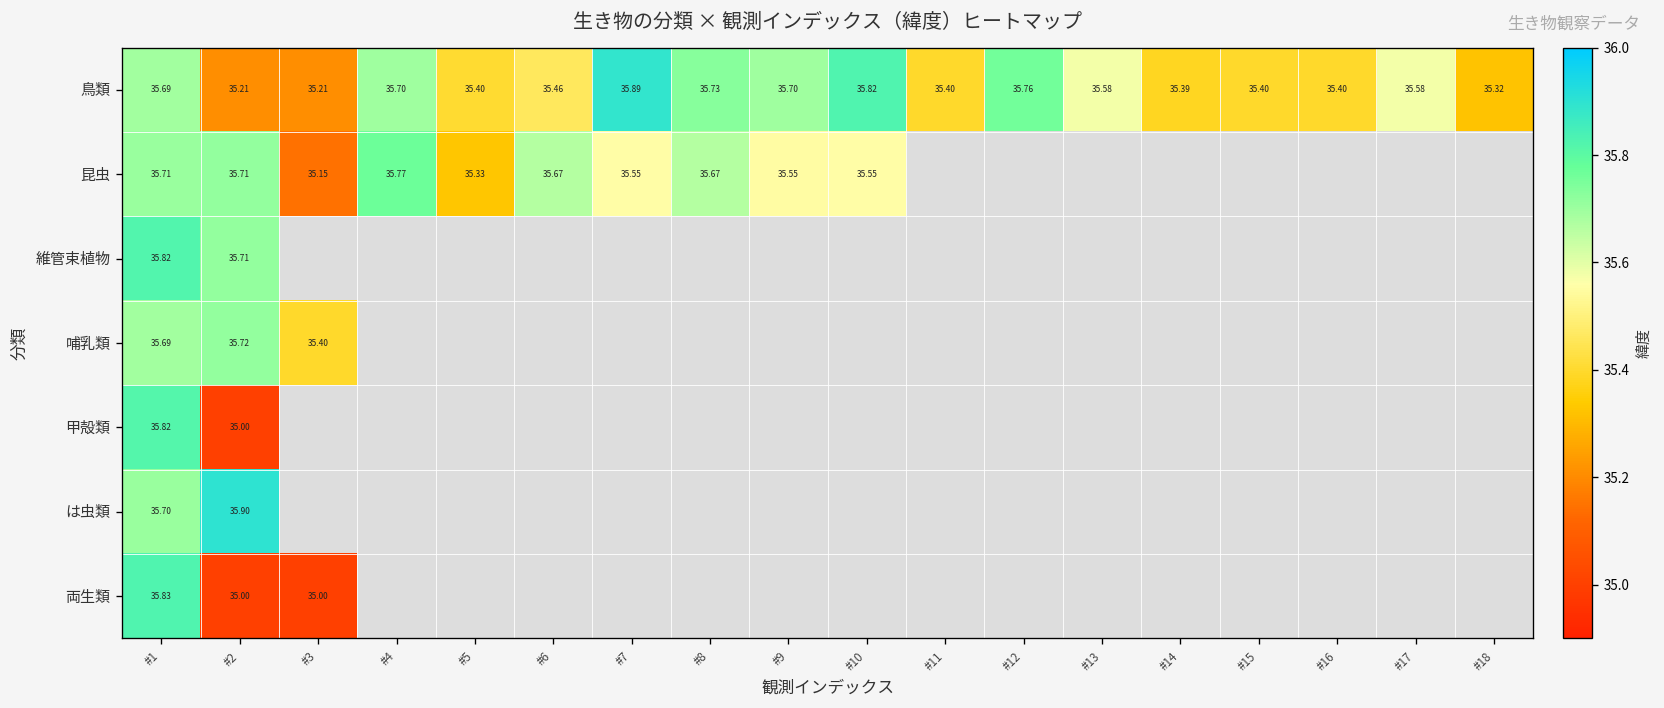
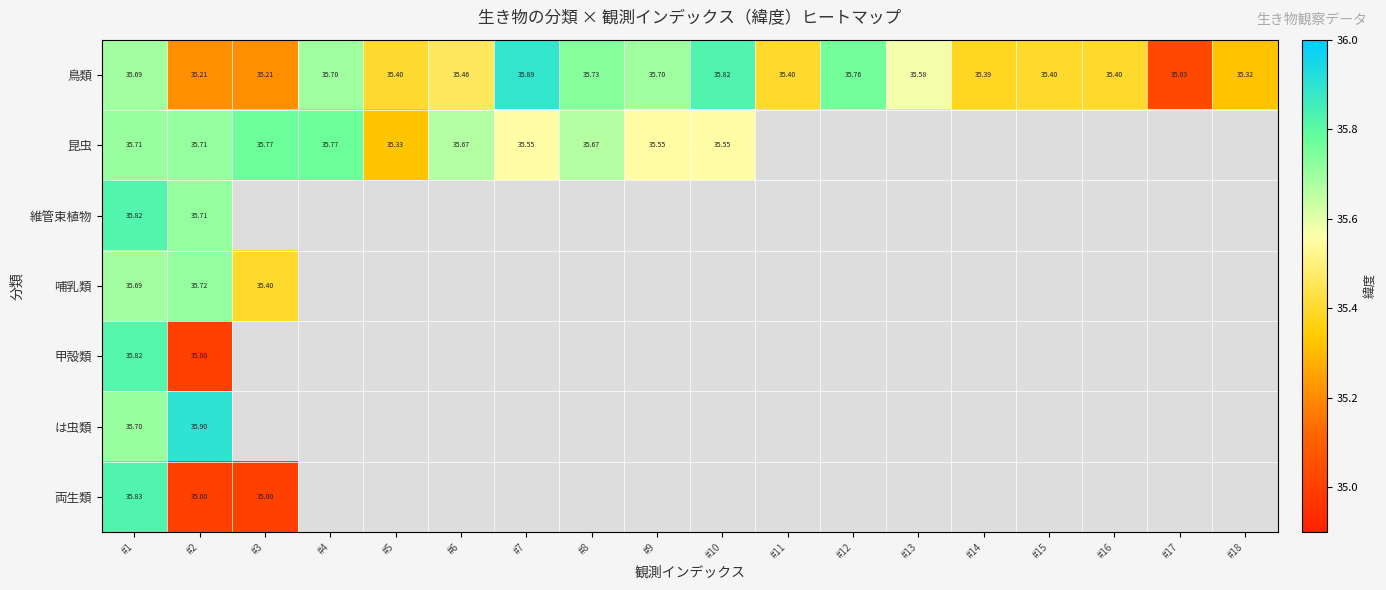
  {
    "鳥類": {
      "#1": 35.69,
      "#2": 35.21,
      "#3": 35.21,
      "#4": 35.70,
      "#5": 35.40,
      "#6": 35.46,
      "#7": 35.89,
      "#8": 35.73,
      "#9": 35.70,
      "#10": 35.82,
      "#11": 35.40,
      "#12": 35.76,
      "#13": 35.58,
      "#14": 35.39,
      "#15": 35.40,
      "#16": 35.40,
-     "#17": 35.58,
+     "#17": 35.03,
      "#18": 35.32
    },
    "昆虫": {
      "#1": 35.71,
      "#2": 35.71,
-     "#3": 35.15,
+     "#3": 35.77,
      "#4": 35.77,
      "#5": 35.33,
      "#6": 35.67,
      "#7": 35.55,
      "#8": 35.67,
      "#9": 35.55,
      "#10": 35.55
    },
    "維管束植物": {
      "#1": 35.82,
      "#2": 35.71
    },
    "哺乳類": {
      "#1": 35.69,
      "#2": 35.72,
      "#3": 35.40
    },
    "甲殻類": {
      "#1": 35.82,
      "#2": 35.00
    },
    "は虫類": {
      "#1": 35.70,
      "#2": 35.90
    },
    "両生類": {
      "#1": 35.83,
      "#2": 35.00,
      "#3": 35.00
    }
  }
